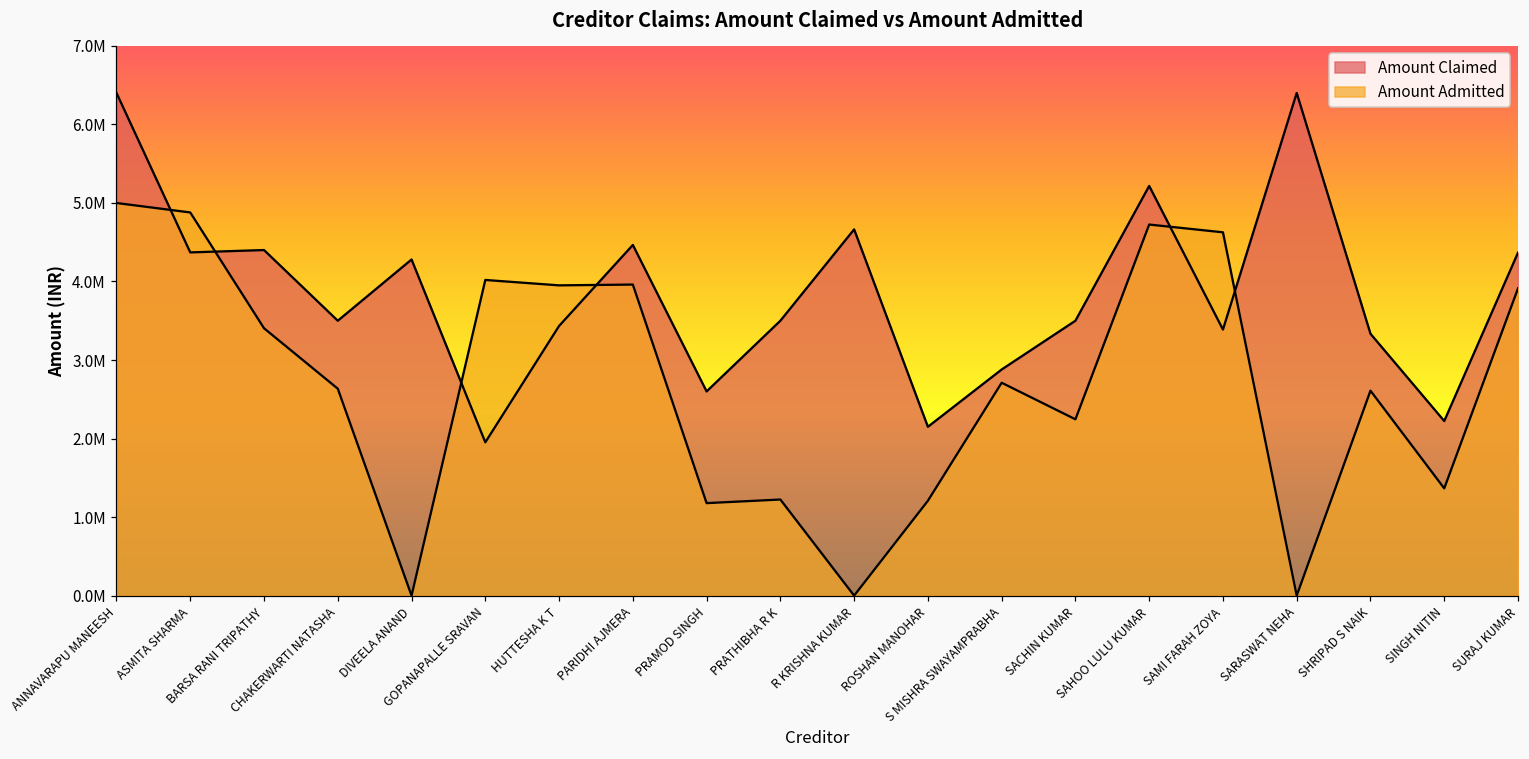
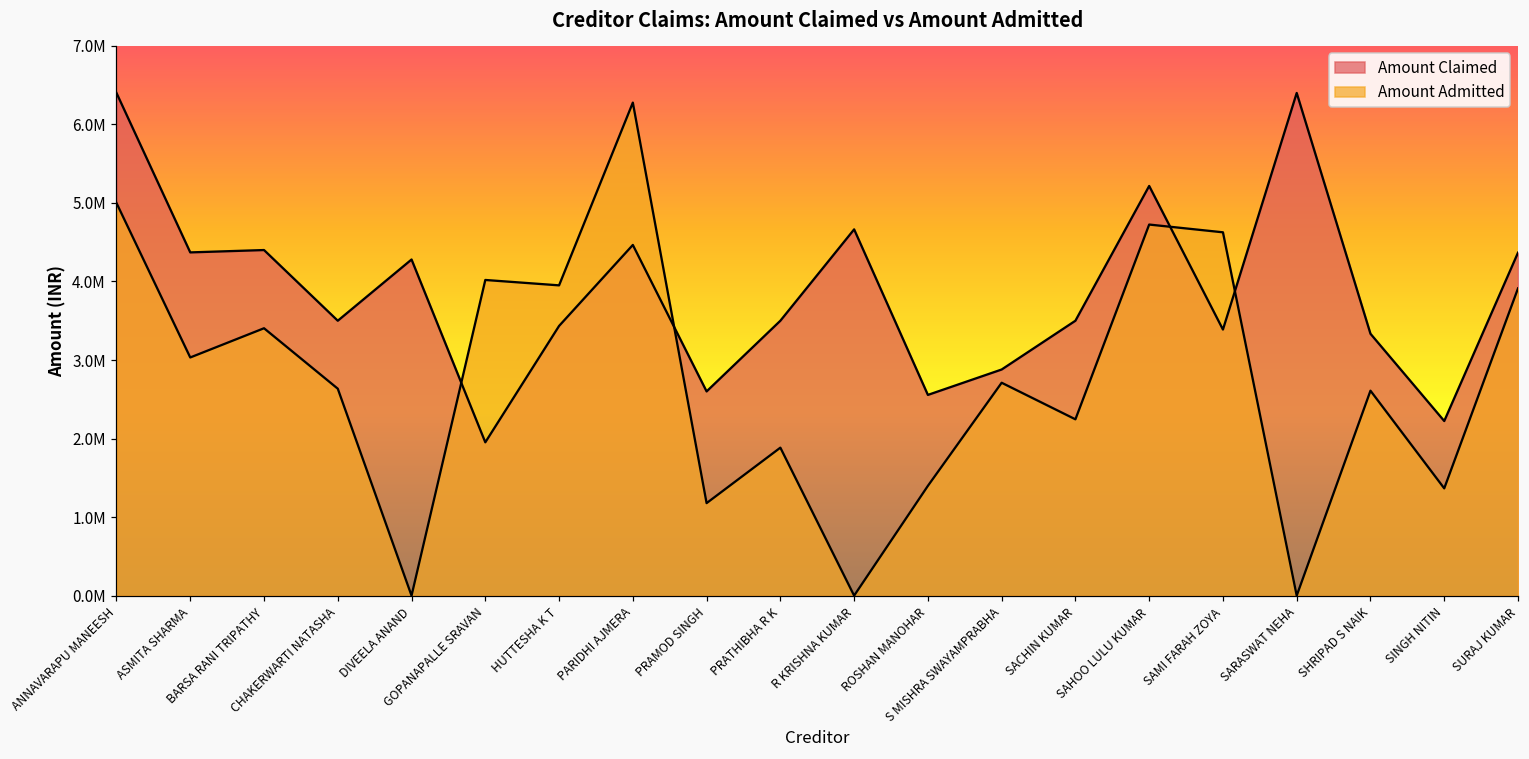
  {
    "Amount Claimed": {
      "ANNAVARAPU MANEESH": 6400000,
      "ASMITA SHARMA": 4400000,
      "BARSA RANI TRIPATHY": 4400000,
      "CHAKERWARTI NATASHA": 3500000,
      "DIVEELA ANAND": 4300000,
      "GOPANAPALLE SRAVAN": 2000000,
      "HUTTESHA K T": 3400000,
      "PARIDHI AJMERA": 4500000,
      "PRAMOD SINGH": 2600000,
      "PRATHIBHA R K": 3500000,
      "R KRISHNA KUMAR": 4700000,
-     "ROSHAN MANOHAR": 2100000,
+     "ROSHAN MANOHAR": 2600000,
      "S MISHRA SWAYAMPRABHA": 2900000,
      "SACHIN KUMAR": 3500000,
      "SAHOO LULU KUMAR": 5200000,
      "SAMI FARAH ZOYA": 3400000,
      "SARASWAT NEHA": 6400000,
      "SHRIPAD S NAIK": 3300000,
      "SINGH NITIN": 2200000,
      "SURAJ KUMAR": 4400000
    },
    "Amount Admitted": {
      "ANNAVARAPU MANEESH": 5000000,
-     "ASMITA SHARMA": 4900000,
+     "ASMITA SHARMA": 3000000,
      "BARSA RANI TRIPATHY": 3400000,
      "CHAKERWARTI NATASHA": 2600000,
      "DIVEELA ANAND": 0,
      "GOPANAPALLE SRAVAN": 4000000,
      "HUTTESHA K T": 4000000,
-     "PARIDHI AJMERA": 4000000,
+     "PARIDHI AJMERA": 6300000,
      "PRAMOD SINGH": 1200000,
-     "PRATHIBHA R K": 1200000,
+     "PRATHIBHA R K": 1900000,
      "R KRISHNA KUMAR": 0,
-     "ROSHAN MANOHAR": 1200000,
+     "ROSHAN MANOHAR": 1400000,
      "S MISHRA SWAYAMPRABHA": 2700000,
      "SACHIN KUMAR": 2200000,
      "SAHOO LULU KUMAR": 4700000,
      "SAMI FARAH ZOYA": 4600000,
      "SARASWAT NEHA": 0,
      "SHRIPAD S NAIK": 2600000,
      "SINGH NITIN": 1400000,
      "SURAJ KUMAR": 3900000
    }
  }
